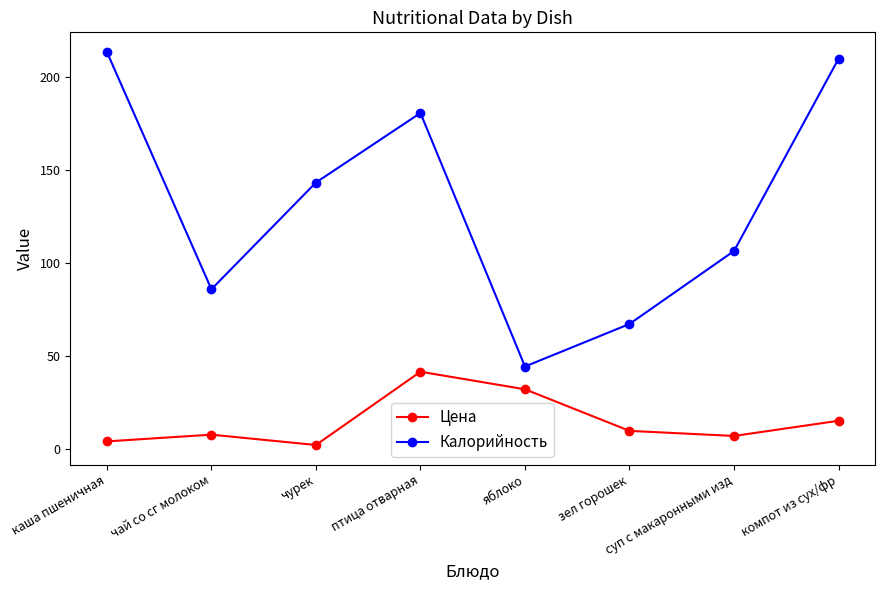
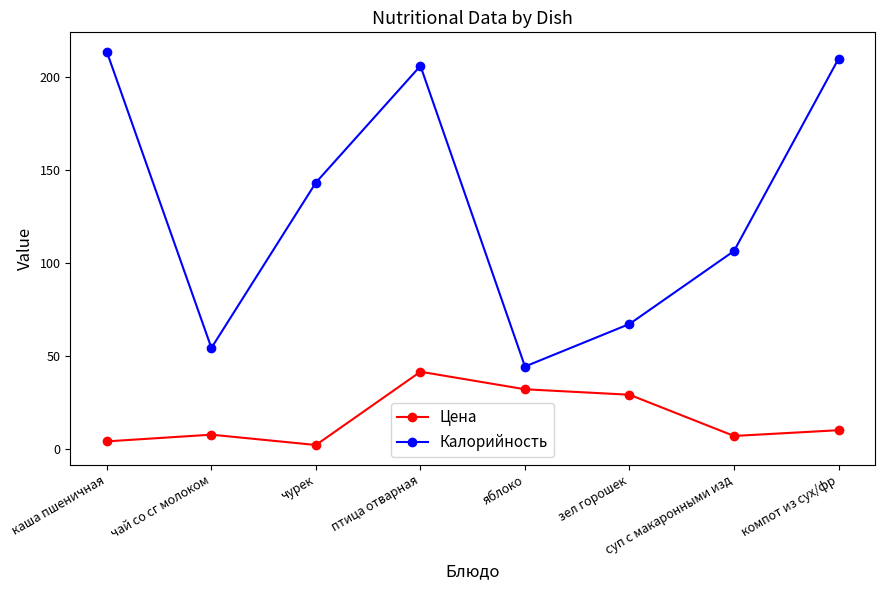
  {
    "Цена": {
      "каша пшеничная": 4,
      "чай со сг молоком": 8,
      "чурек": 2,
      "птица отварная": 42,
      "яблоко": 32,
-     "зел горошек": 10,
+     "зел горошек": 29,
      "суп с макаронными изд": 7,
-     "компот из сух/фр": 15
+     "компот из сух/фр": 10
    },
    "Калорийность": {
      "каша пшеничная": 214,
-     "чай со сг молоком": 86,
+     "чай со сг молоком": 54,
      "чурек": 143,
-     "птица отварная": 181,
+     "птица отварная": 206,
      "яблоко": 44,
      "зел горошек": 67,
      "суп с макаронными изд": 107,
      "компот из сух/фр": 210
    }
  }
